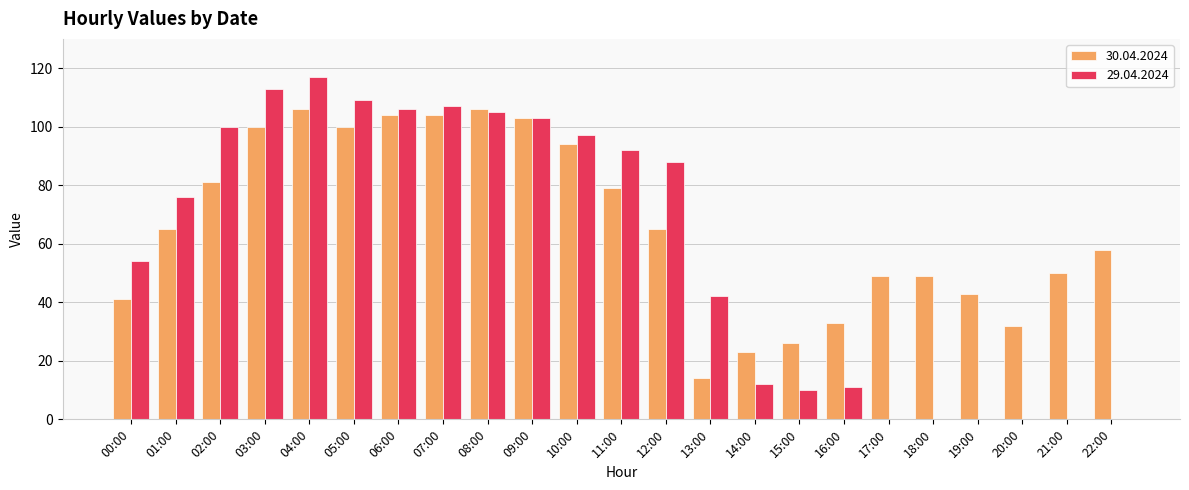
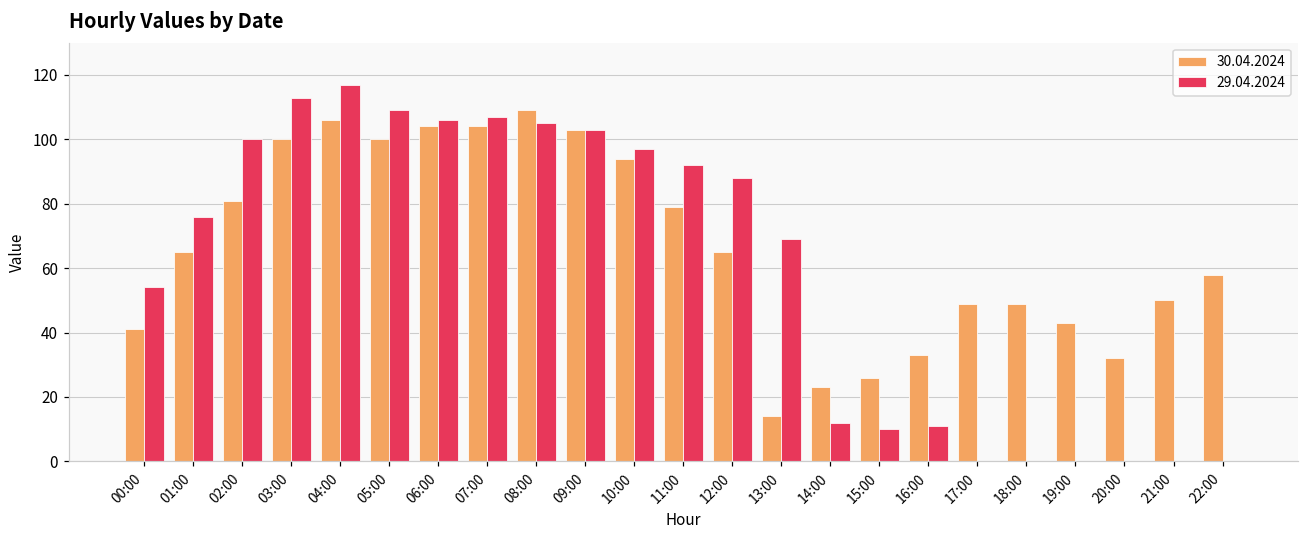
  {
    "30.04.2024": {
      "00:00": 41,
      "01:00": 65,
      "02:00": 81,
      "03:00": 100,
      "04:00": 106,
      "05:00": 100,
      "06:00": 104,
      "07:00": 104,
-     "08:00": 106,
+     "08:00": 109,
      "09:00": 103,
      "10:00": 94,
      "11:00": 79,
      "12:00": 65,
      "13:00": 14,
      "14:00": 23,
      "15:00": 26,
      "16:00": 33,
      "17:00": 49,
      "18:00": 49,
      "19:00": 43,
      "20:00": 32,
      "21:00": 50,
      "22:00": 58
    },
    "29.04.2024": {
      "00:00": 54,
      "01:00": 76,
      "02:00": 100,
      "03:00": 113,
      "04:00": 117,
      "05:00": 109,
      "06:00": 106,
      "07:00": 107,
      "08:00": 105,
      "09:00": 103,
      "10:00": 97,
      "11:00": 92,
      "12:00": 88,
-     "13:00": 42,
+     "13:00": 69,
      "14:00": 12,
      "15:00": 10,
      "16:00": 11,
      "17:00": 0,
      "18:00": 0,
      "19:00": 0,
      "20:00": 0,
      "21:00": 0,
      "22:00": 0
    }
  }
